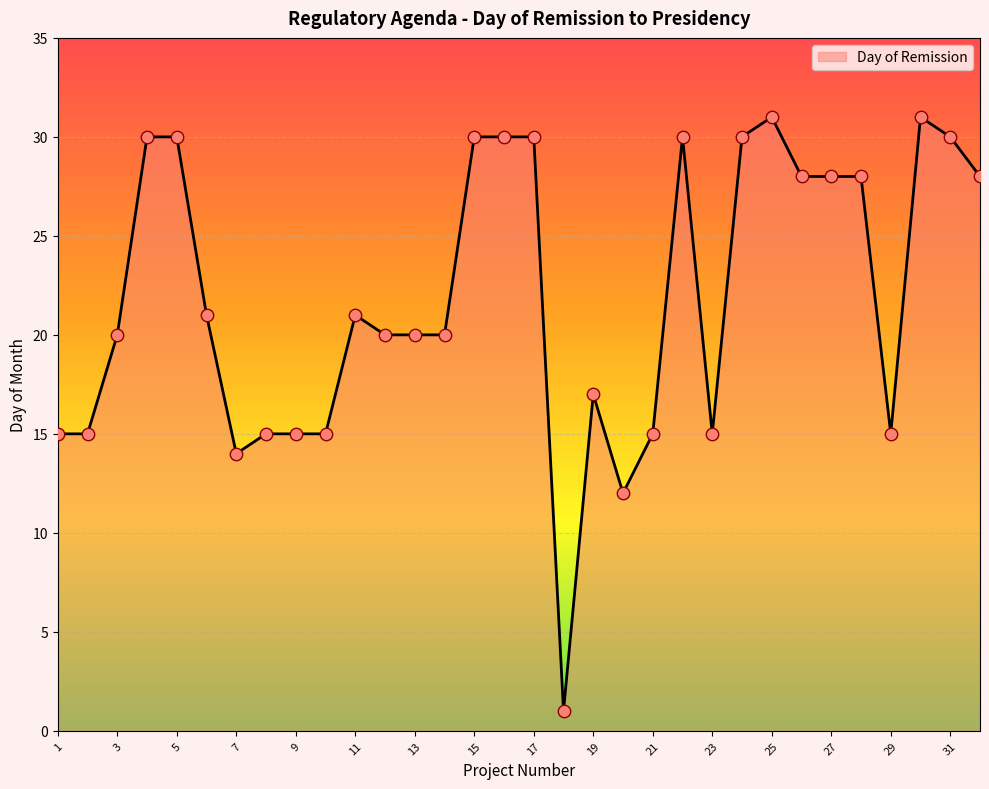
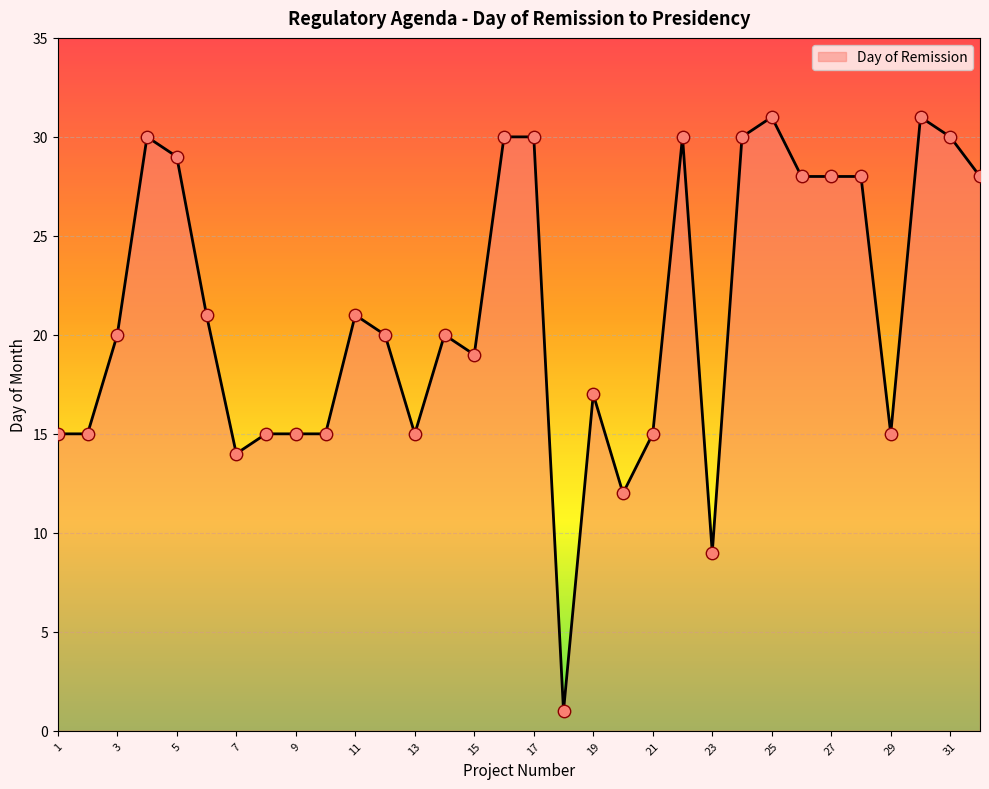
  {
    "1": 15,
    "3": 20,
-   "5": 30,
+   "5": 29,
    "7": 14,
    "9": 15,
    "11": 21,
-   "13": 20,
-   "15": 30,
+   "13": 15,
+   "15": 19,
    "17": 30,
    "19": 17,
    "21": 15,
-   "23": 15,
+   "23": 9,
    "25": 31,
    "27": 28,
    "29": 15,
    "31": 30
  }
